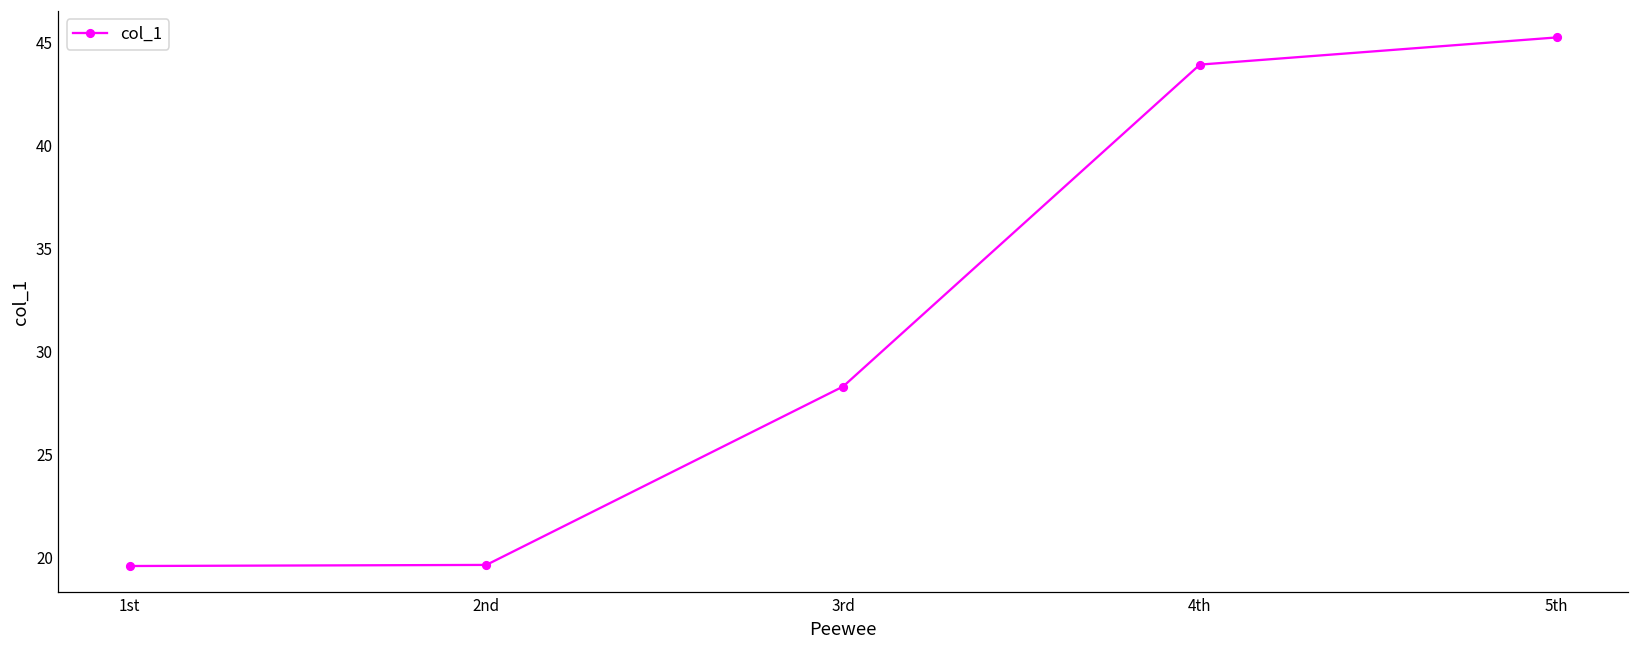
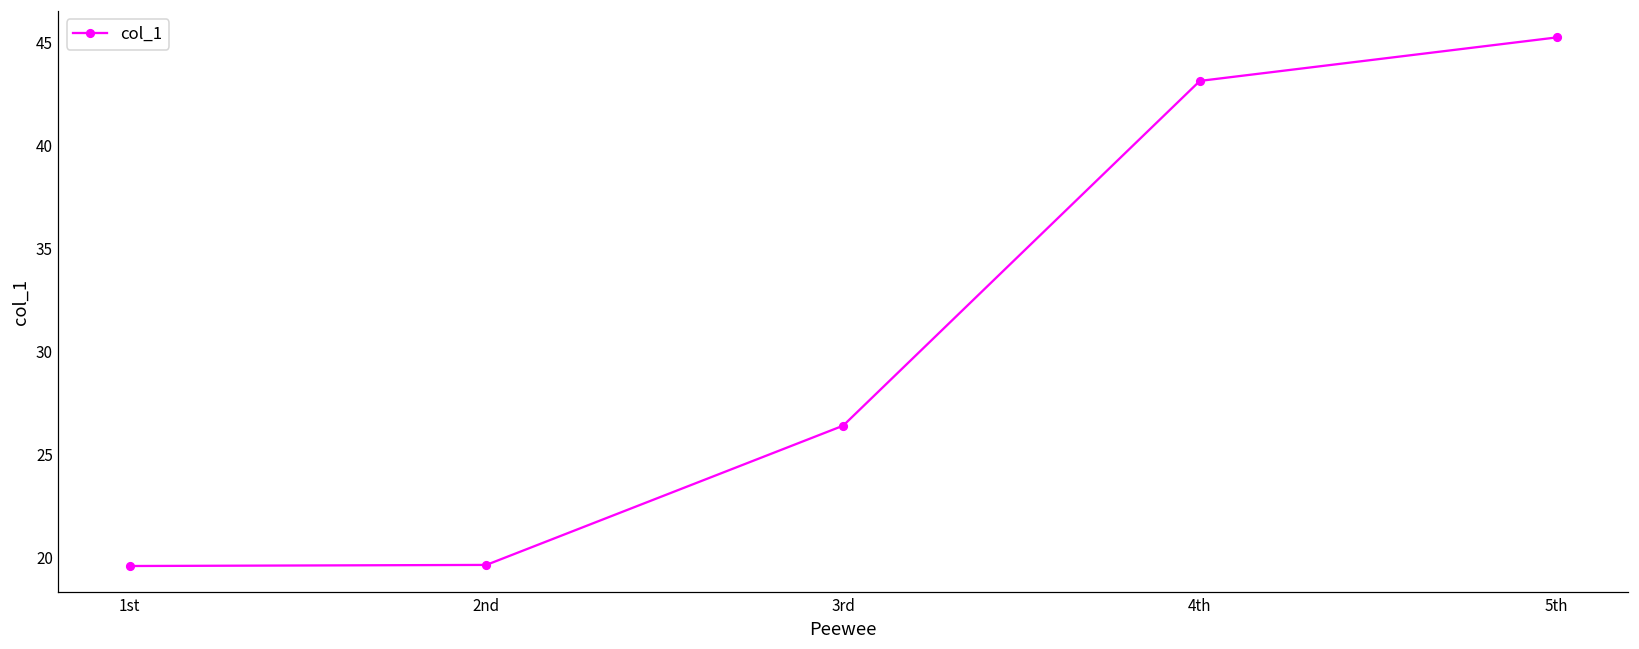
  {
    "1st": 19.6,
    "2nd": 19.7,
-   "3rd": 28.3,
-   "4th": 43.9,
+   "3rd": 26.4,
+   "4th": 43.1,
    "5th": 45.2
  }
